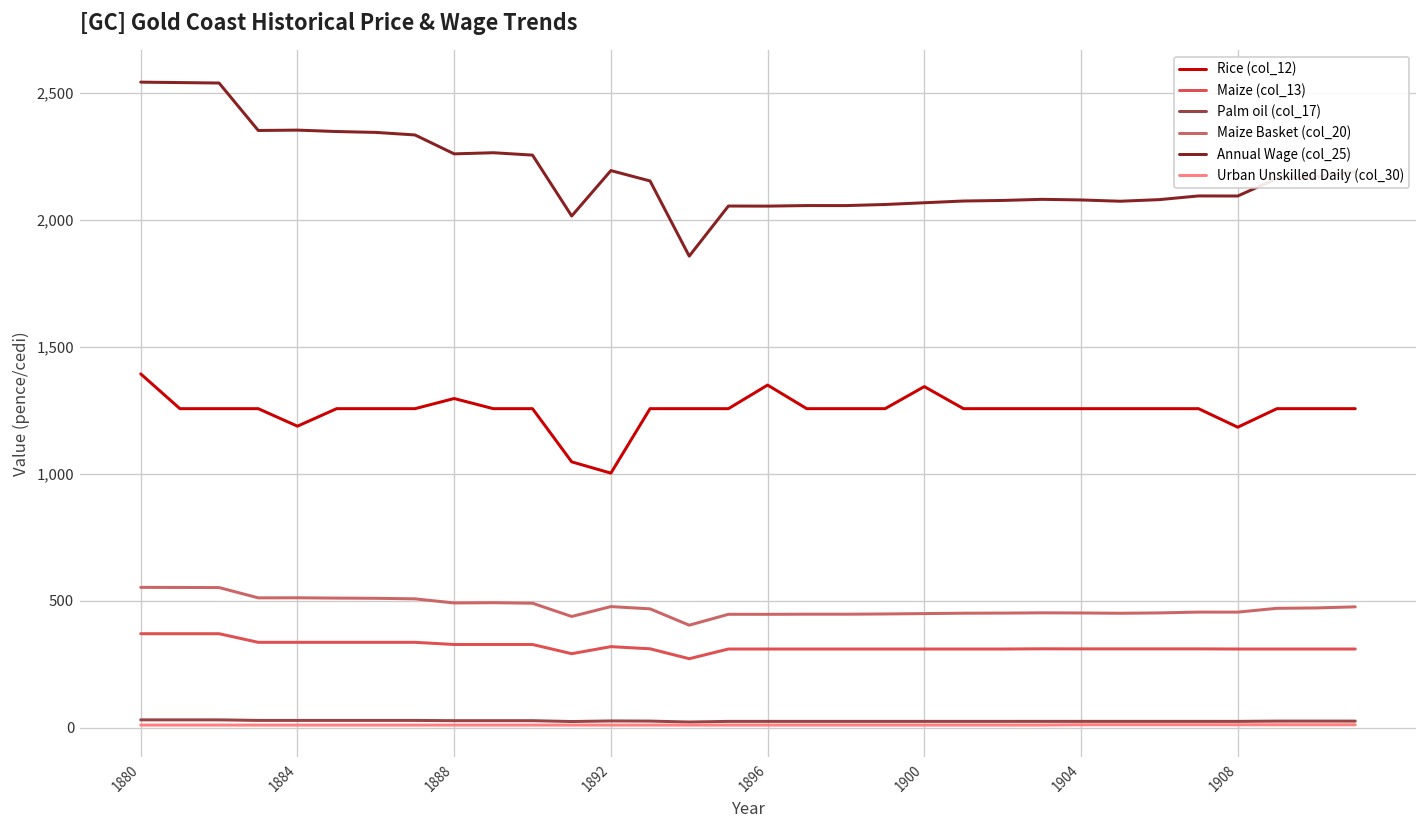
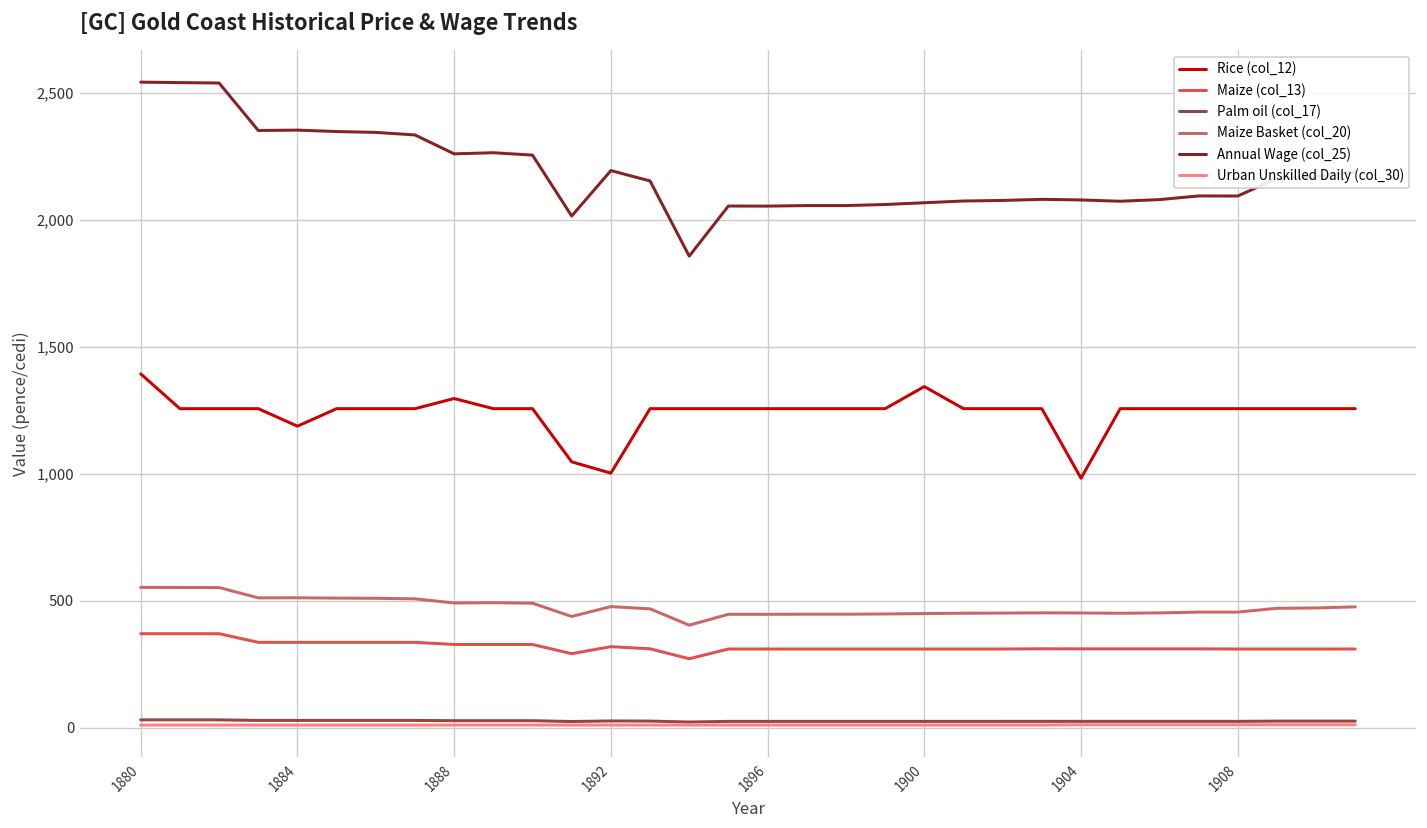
  {
    "Rice (col_12)": {
      "1880": "1,390",
      "1884": "1,190",
      "1888": "1,300",
      "1892": "1,000",
-     "1896": "1,350",
+     "1896": "1,260",
      "1900": "1,340",
-     "1904": "1,260",
-     "1908": "1,180"
+     "1904": "980",
+     "1908": "1,260"
    },
    "Urban Unskilled Daily (col_30)": {
      "1880": "10",
      "1884": "10",
      "1888": "10",
      "1892": "10",
      "1896": "10",
      "1900": "10",
      "1904": "10",
      "1908": "10"
    }
  }
